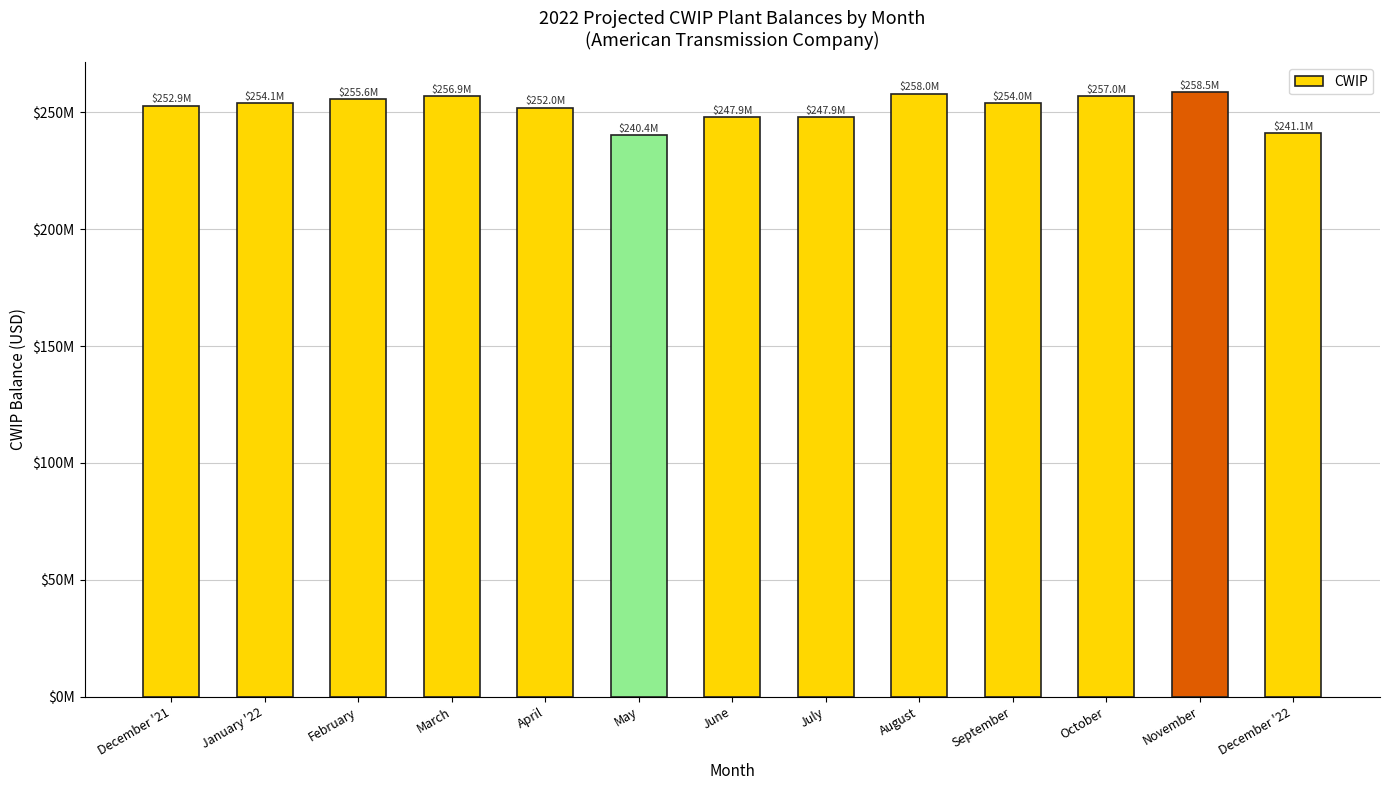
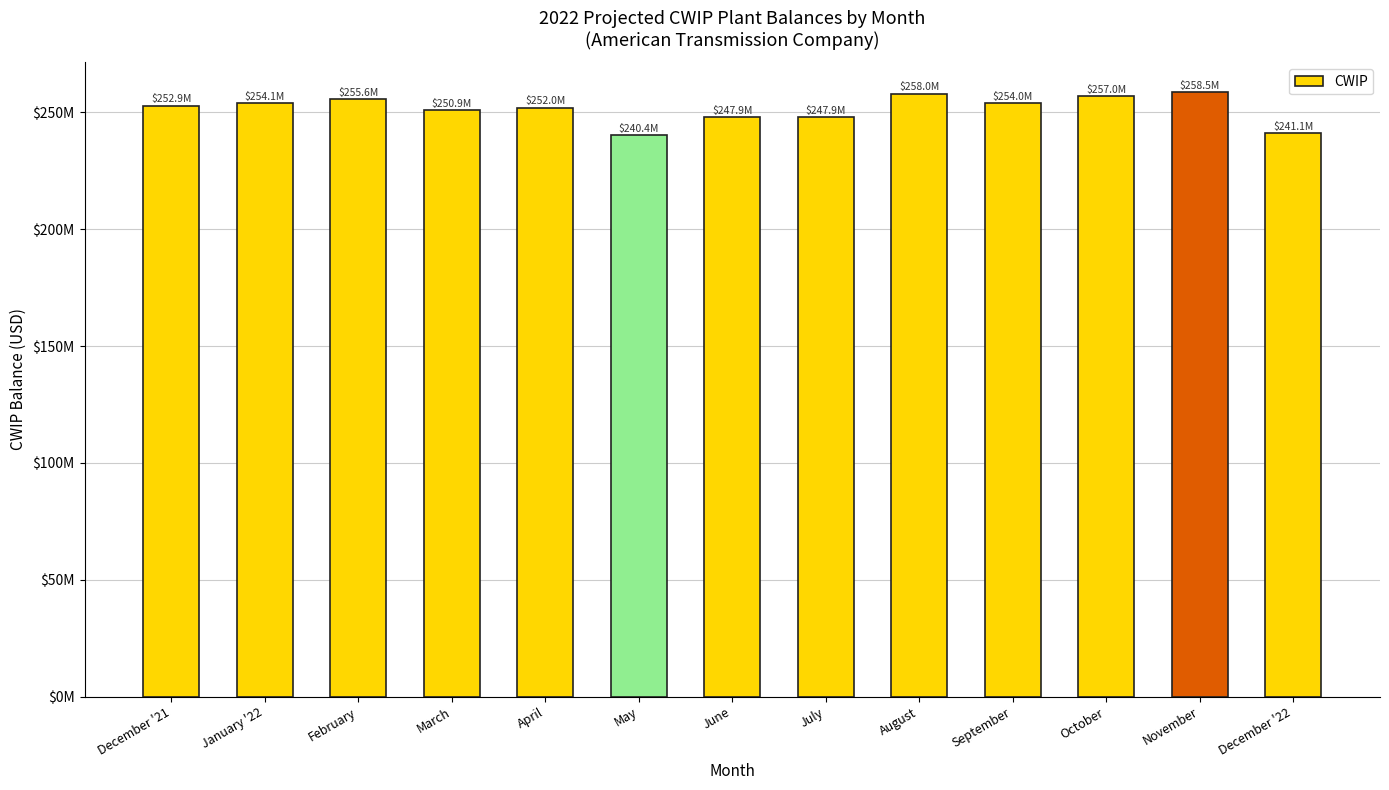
  {
    "December '21": "$252.9M",
    "January '22": "$254.1M",
    "February": "$255.6M",
-   "March": "$256.9M",
+   "March": "$250.9M",
    "April": "$252.0M",
    "May": "$240.4M",
    "June": "$247.9M",
    "July": "$247.9M",
    "August": "$258.0M",
    "September": "$254.0M",
    "October": "$257.0M",
    "November": "$258.5M",
    "December '22": "$241.1M"
  }
